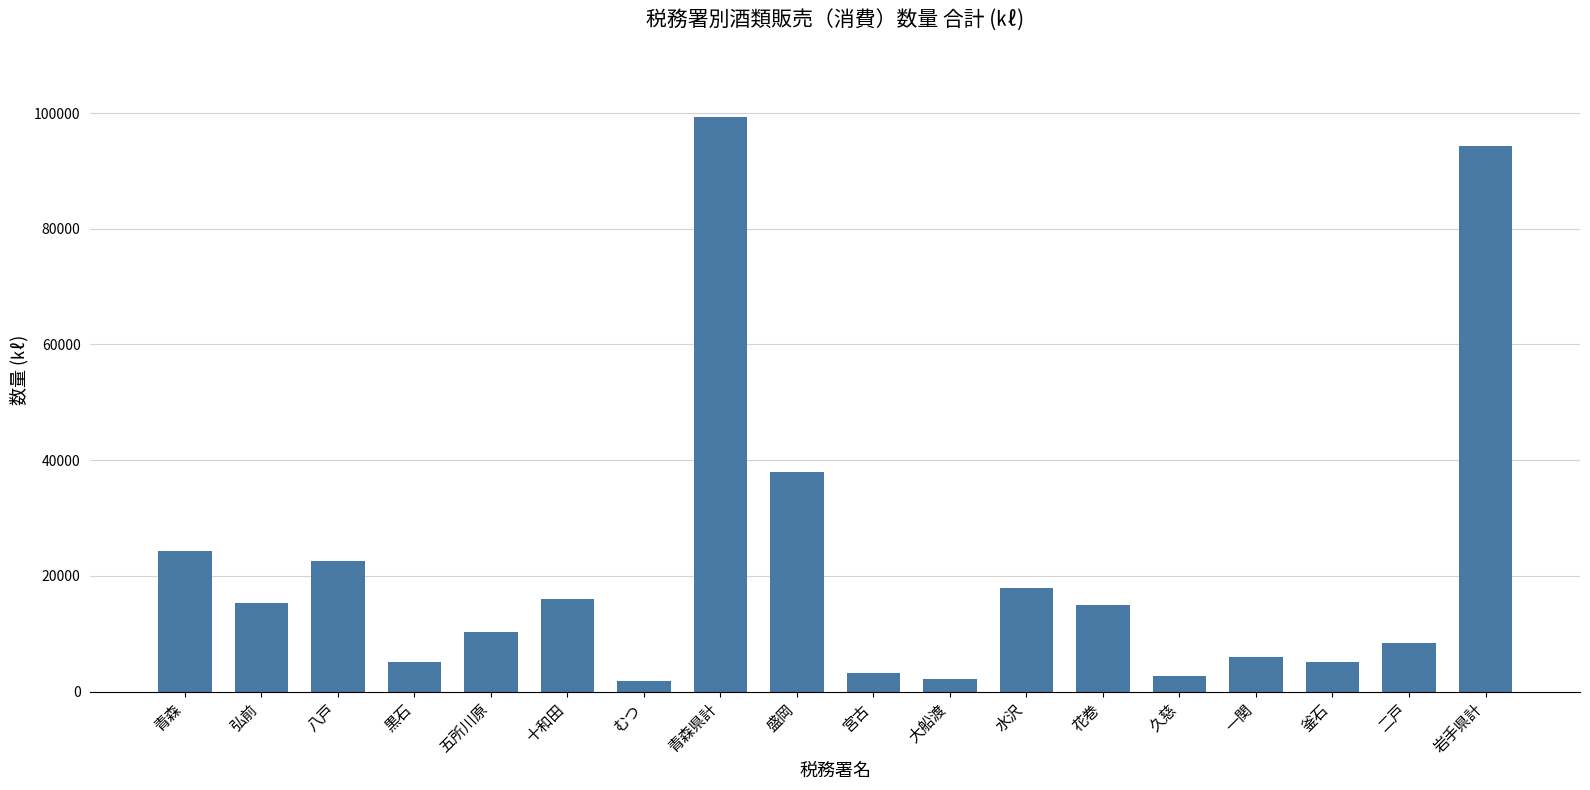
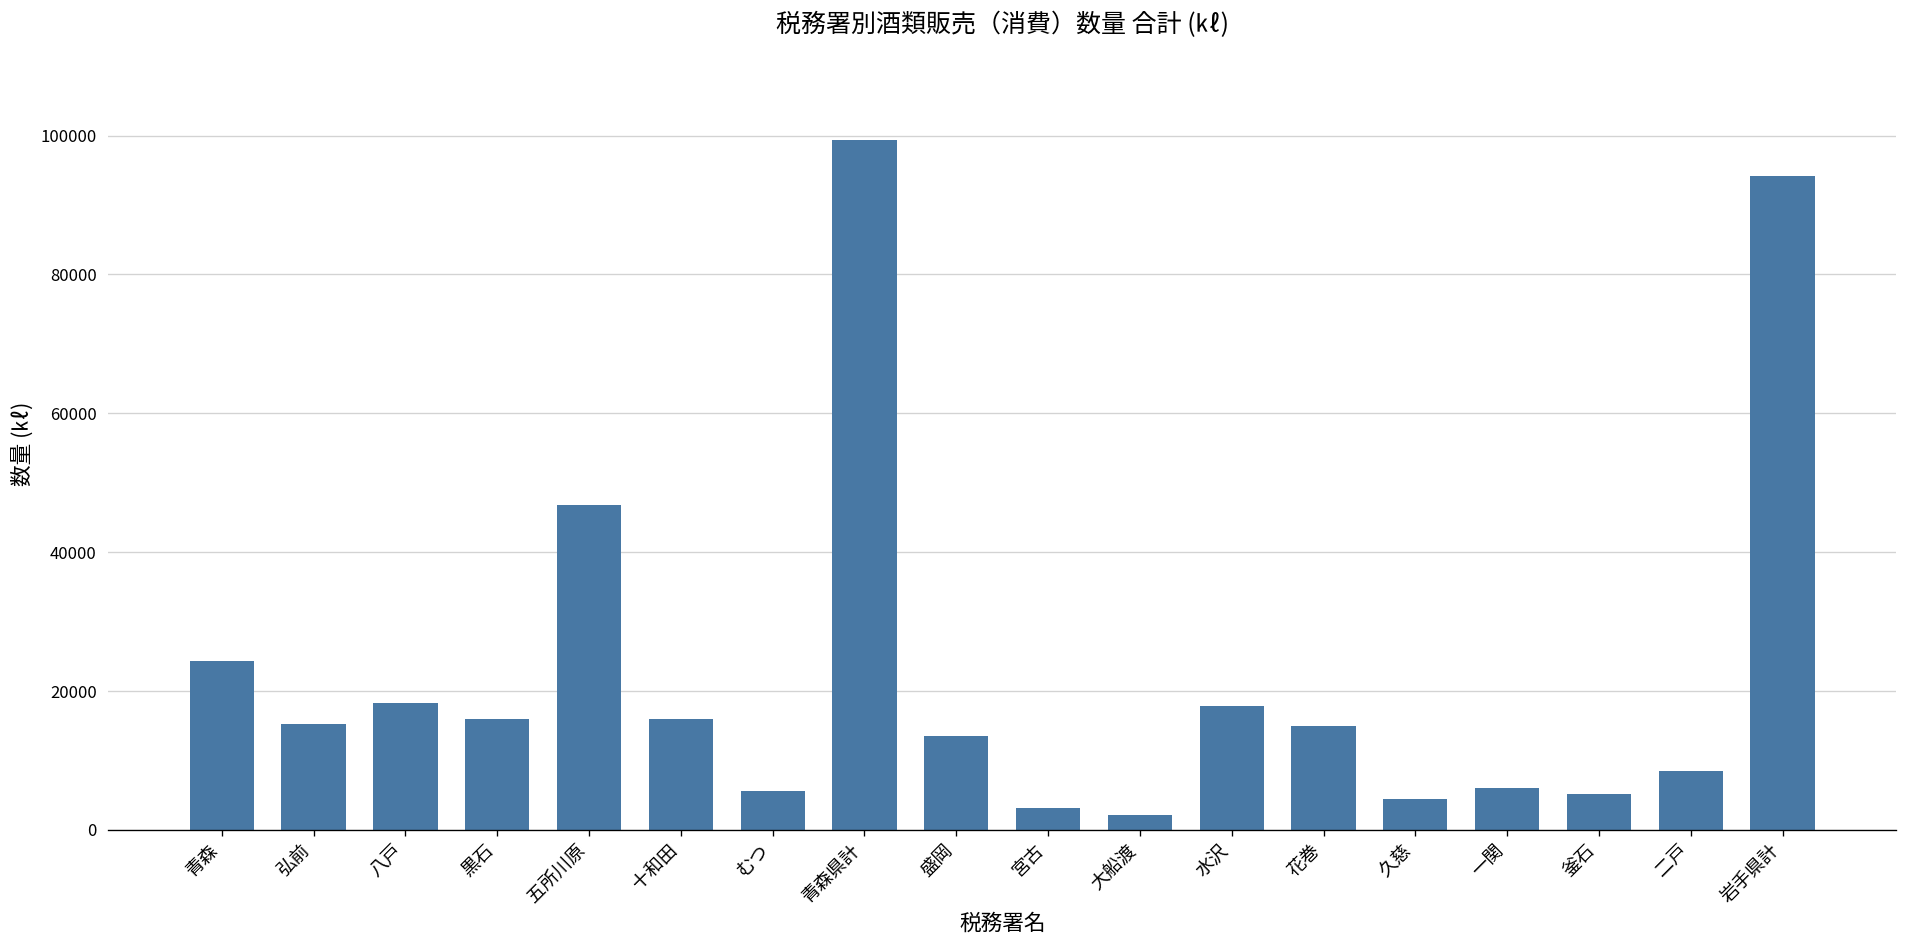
  {
    "青森": 24000,
    "弘前": 15000,
-   "八戸": 23000,
-   "黒石": 5000,
-   "五所川原": 10000,
+   "八戸": 18000,
+   "黒石": 16000,
+   "五所川原": 47000,
    "十和田": 16000,
-   "むつ": 2000,
+   "むつ": 6000,
    "青森県計": 99000,
-   "盛岡": 38000,
+   "盛岡": 14000,
    "宮古": 3000,
    "大船渡": 2000,
    "水沢": 18000,
    "花巻": 15000,
-   "久慈": 3000,
+   "久慈": 4000,
    "一関": 6000,
    "釜石": 5000,
    "二戸": 8000,
    "岩手県計": 94000
  }
